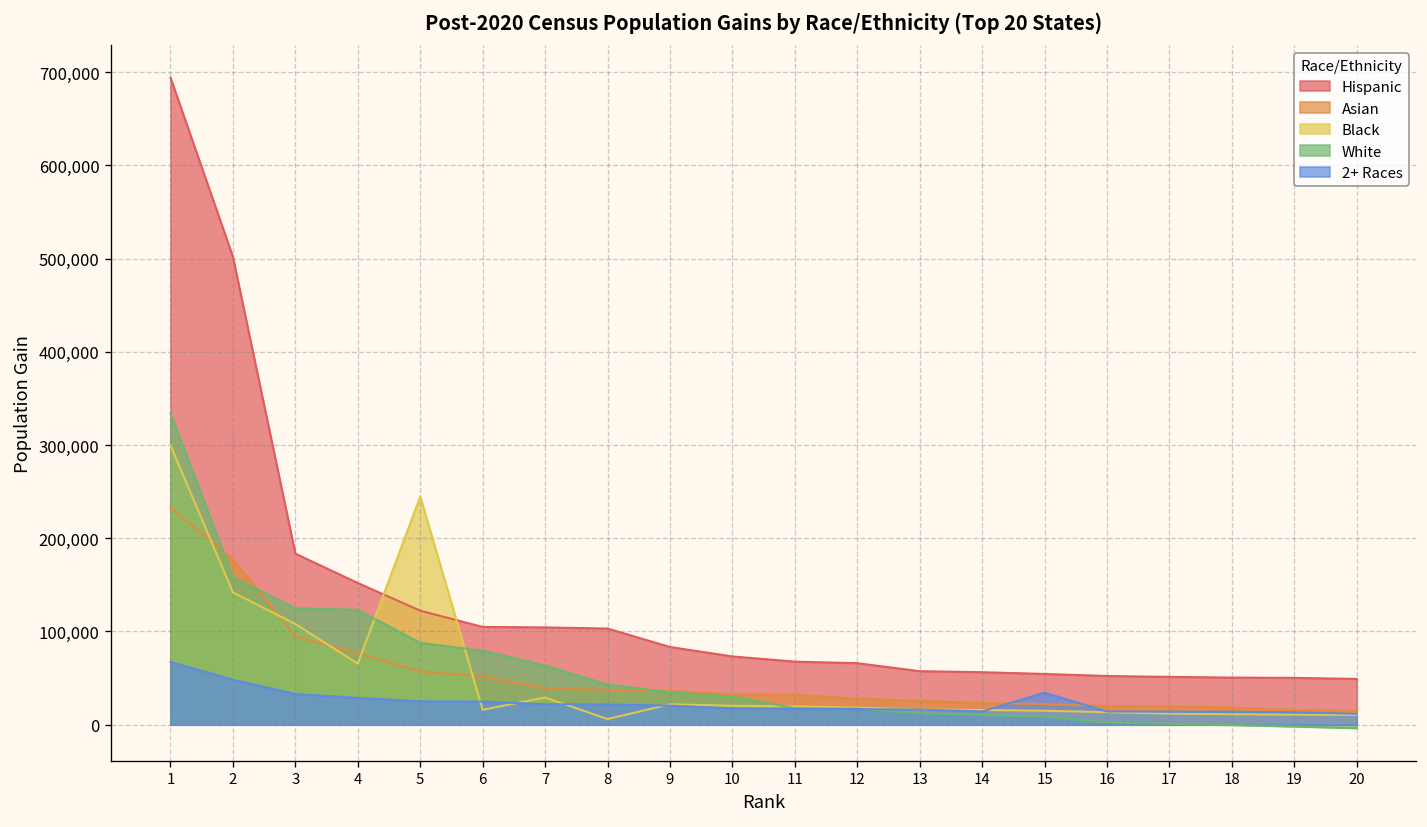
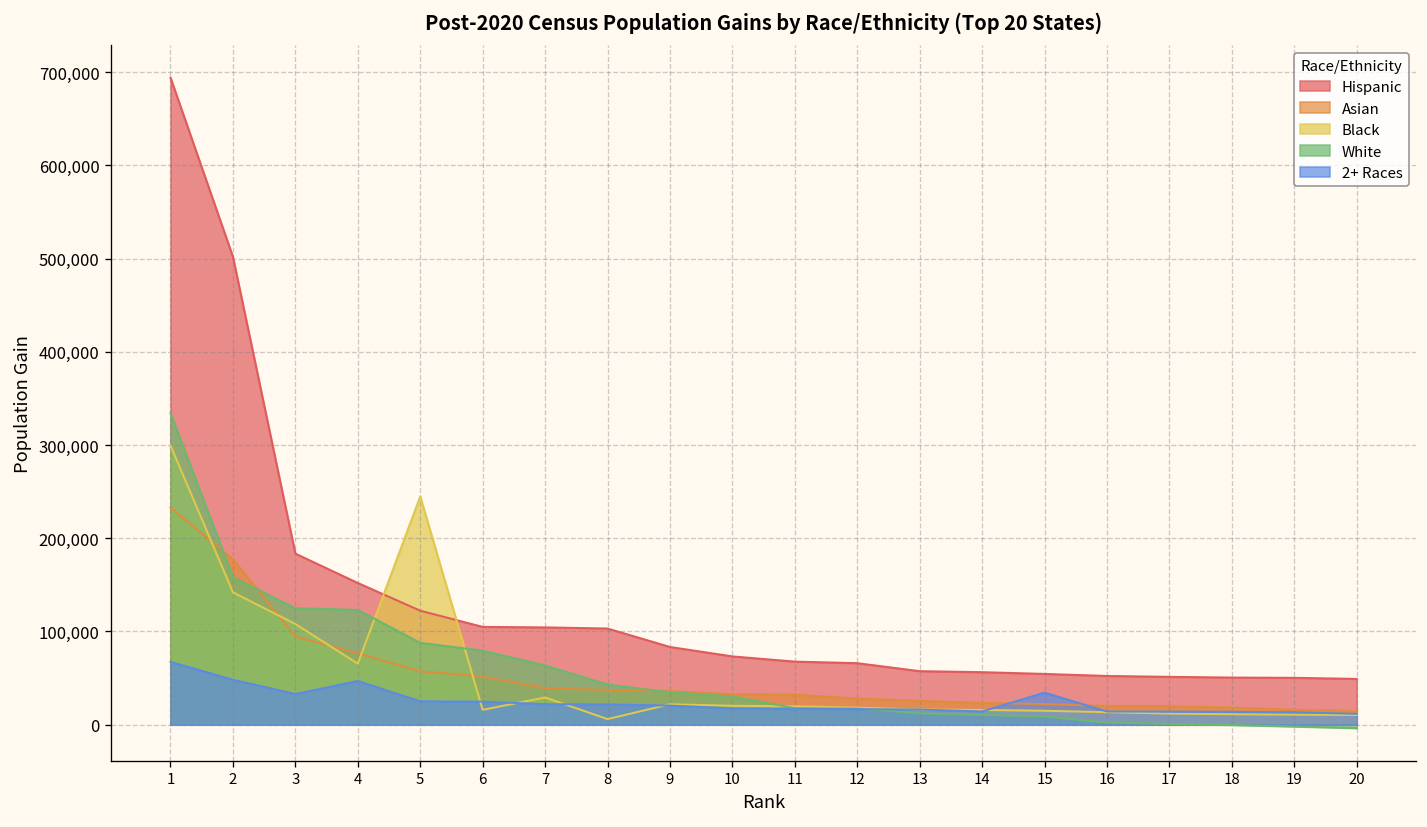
  {
    "Black": {
      "1": "300,000",
      "2": "140,000",
      "3": "110,000",
      "4": "70,000",
      "5": "240,000",
      "6": "20,000",
      "7": "30,000",
      "8": "10,000",
      "15": "10,000"
    },
    "2+ Races": {
      "1": "70,000",
      "2": "50,000",
      "3": "30,000",
-     "4": "30,000",
+     "4": "50,000",
      "5": "30,000",
      "6": "20,000",
      "7": "20,000",
      "8": "20,000",
      "15": "30,000"
    }
  }
